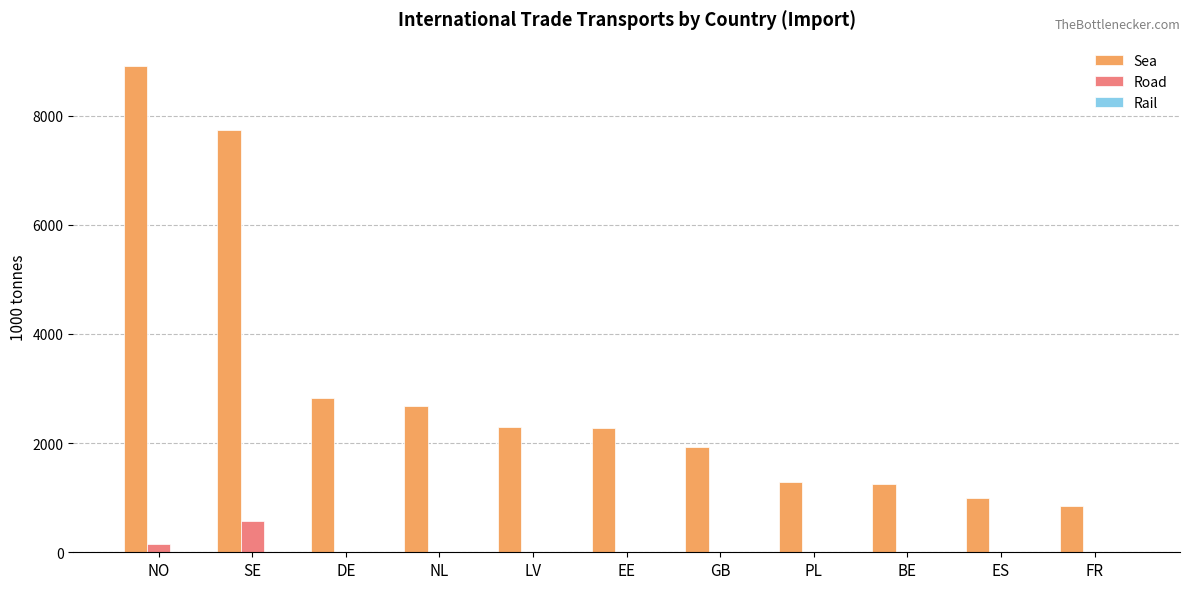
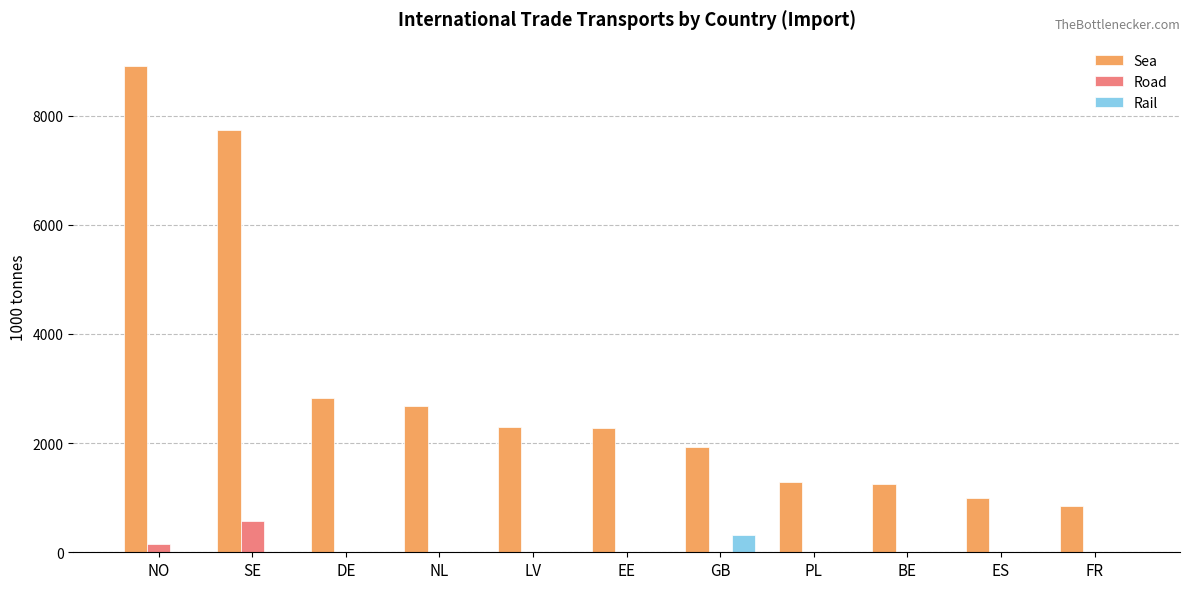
  {
    "Rail": {
      "NO": 0,
      "SE": 0,
      "DE": 0,
      "NL": 0,
      "LV": 0,
      "EE": 0,
-     "GB": 0,
+     "GB": 300,
      "PL": 0,
      "BE": 0,
      "ES": 0,
      "FR": 0
    }
  }
